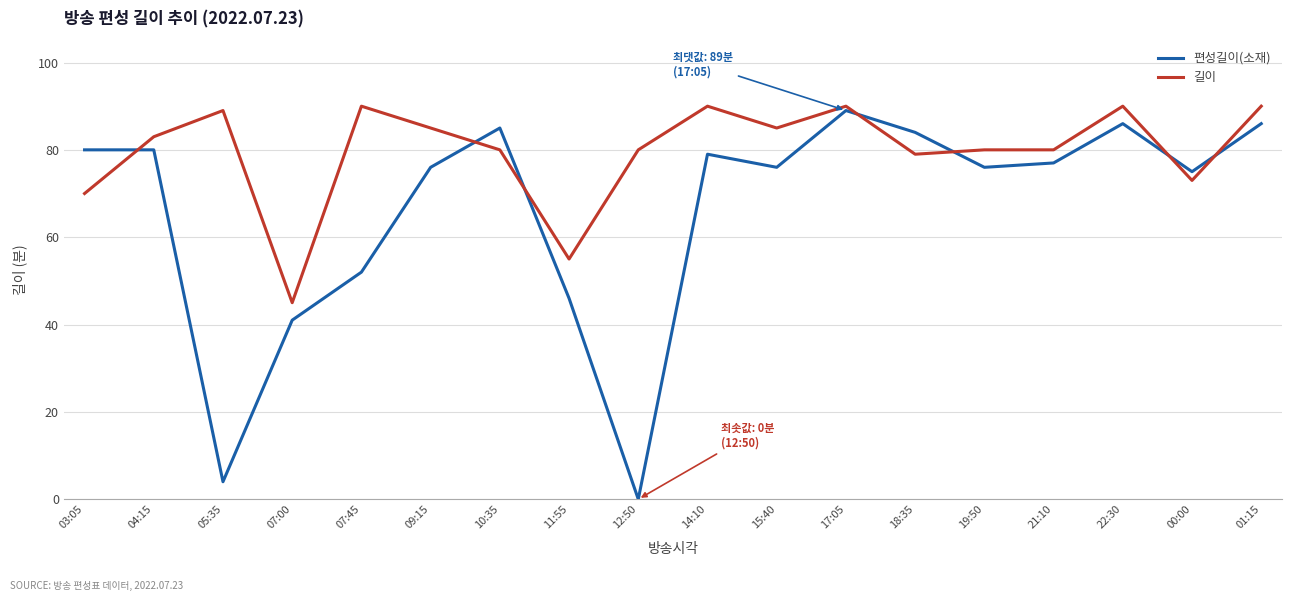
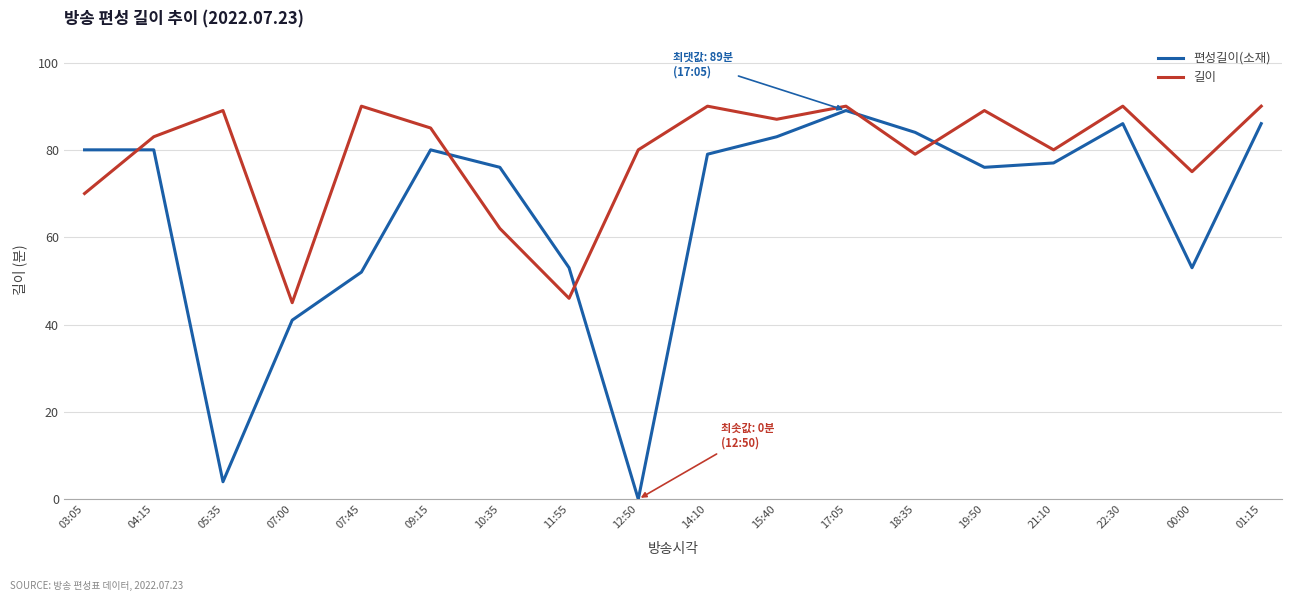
  {
    "편성길이(소재)": {
      "03:05": 80,
      "04:15": 80,
      "05:35": 4,
      "07:00": 41,
      "07:45": 52,
-     "09:15": 76,
-     "10:35": 85,
-     "11:55": 46,
+     "09:15": 80,
+     "10:35": 76,
+     "11:55": 53,
      "14:10": 79,
-     "15:40": 76,
+     "15:40": 83,
      "17:05": 89,
      "18:35": 84,
      "19:50": 76,
      "21:10": 77,
      "22:30": 86,
-     "00:00": 75,
+     "00:00": 53,
      "01:15": 86
    },
    "길이": {
      "03:05": 70,
      "04:15": 83,
      "05:35": 89,
      "07:00": 45,
      "07:45": 90,
      "09:15": 85,
-     "10:35": 80,
-     "11:55": 55,
+     "10:35": 62,
+     "11:55": 46,
      "12:50": 80,
-     "15:40": 85,
+     "15:40": 87,
      "17:05": 90,
      "18:35": 79,
-     "19:50": 80,
+     "19:50": 89,
      "21:10": 80,
      "22:30": 90,
-     "00:00": 73,
+     "00:00": 75,
      "01:15": 90
    }
  }
